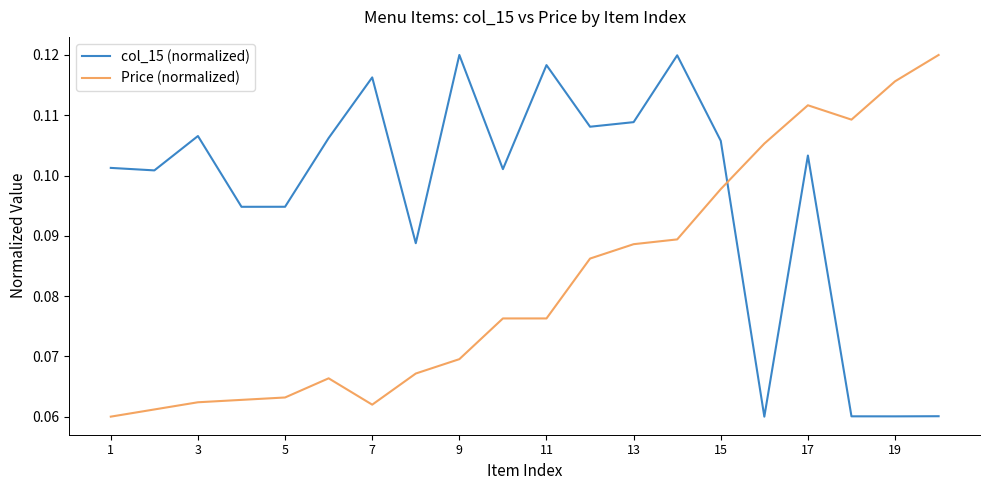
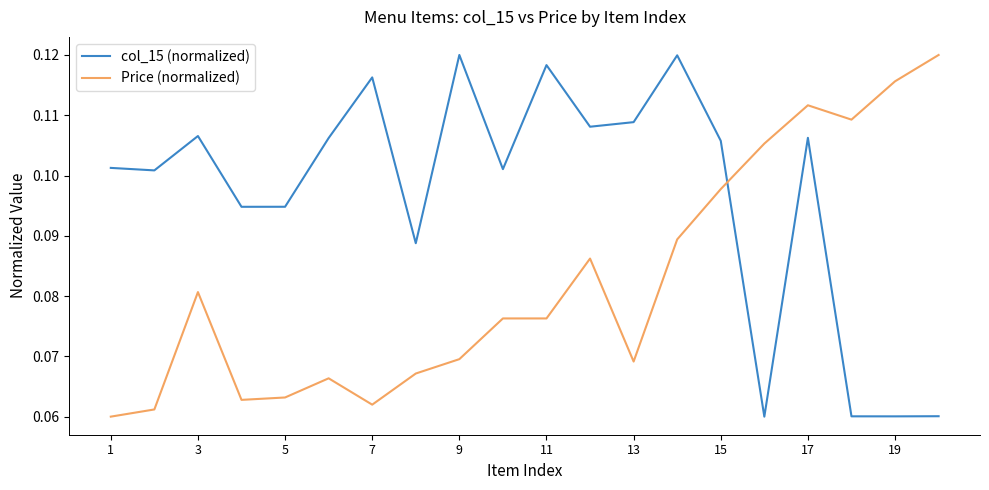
  {
    "col_15 (normalized)": {
      "1": 0.101,
      "3": 0.107,
      "5": 0.095,
      "7": 0.116,
      "9": 0.120,
      "11": 0.118,
      "13": 0.109,
      "15": 0.106,
-     "17": 0.103,
+     "17": 0.106,
      "19": 0.060
    },
    "Price (normalized)": {
      "1": 0.060,
-     "3": 0.062,
+     "3": 0.081,
      "5": 0.063,
      "7": 0.062,
      "9": 0.070,
      "11": 0.076,
-     "13": 0.089,
+     "13": 0.069,
      "15": 0.098,
      "17": 0.112,
      "19": 0.116
    }
  }
